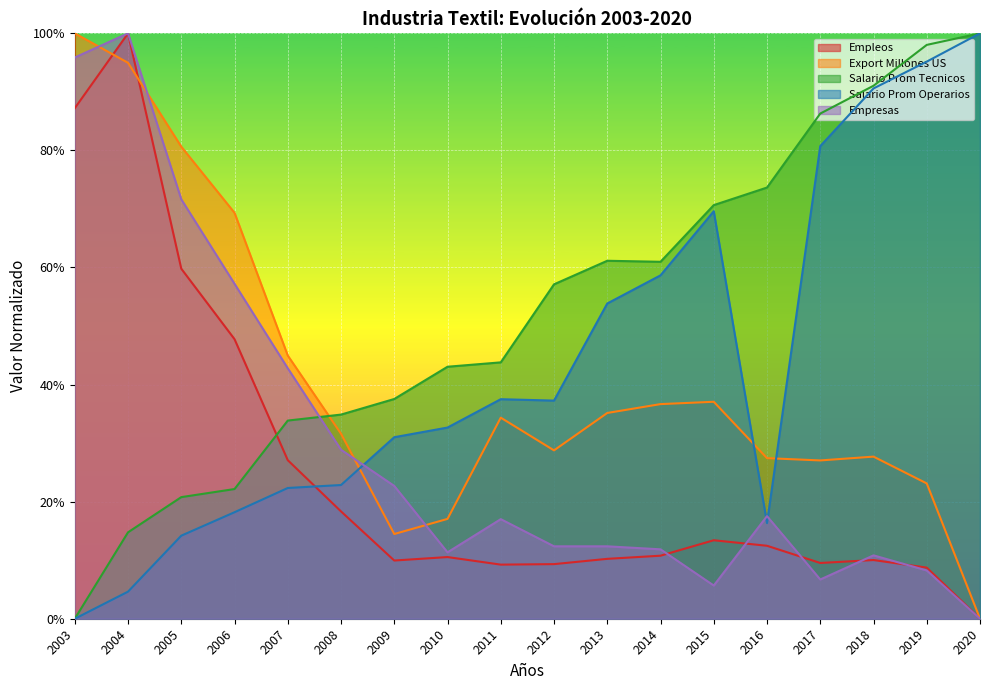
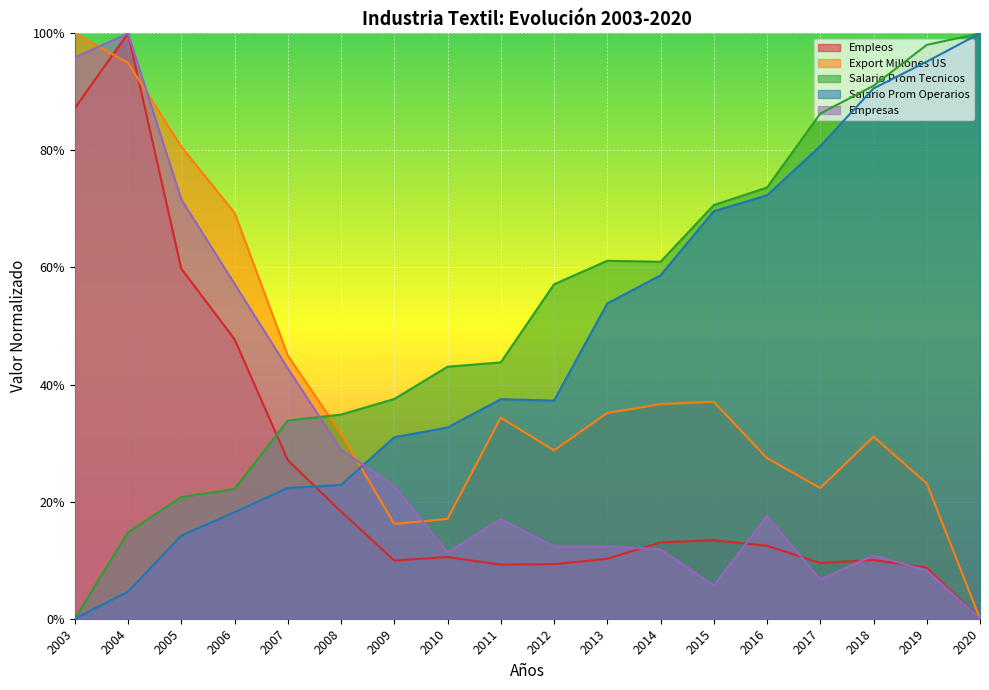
  {
    "Empleos": {
      "2003": "87%",
      "2005": "60%",
      "2006": "48%",
      "2007": "27%",
      "2008": "18%",
      "2009": "10%",
      "2010": "11%",
      "2011": "9%",
      "2012": "9%",
      "2013": "10%",
-     "2014": "11%",
+     "2014": "13%",
      "2015": "13%",
      "2016": "12%",
      "2017": "10%",
      "2018": "10%",
      "2019": "9%"
    },
    "Export Millones US": {
      "2003": "100%",
      "2004": "95%",
      "2005": "81%",
      "2006": "69%",
      "2007": "45%",
      "2008": "32%",
-     "2009": "14%",
+     "2009": "16%",
      "2010": "17%",
      "2011": "34%",
      "2012": "29%",
      "2013": "35%",
      "2014": "37%",
      "2015": "37%",
      "2016": "27%",
-     "2017": "27%",
-     "2018": "28%",
+     "2017": "22%",
+     "2018": "31%",
      "2019": "23%"
    },
    "Salario Prom Tecnicos": {
      "2004": "15%",
      "2005": "21%",
      "2006": "22%",
      "2007": "34%",
      "2008": "35%",
      "2009": "38%",
      "2010": "43%",
      "2011": "44%",
      "2012": "57%",
      "2013": "61%",
      "2014": "61%",
      "2015": "71%",
      "2016": "74%"
    },
    "Salario Prom Operarios": {
      "2004": "5%",
      "2005": "14%",
      "2006": "18%",
      "2007": "22%",
      "2008": "23%",
      "2009": "31%",
      "2010": "33%",
      "2011": "38%",
      "2012": "37%",
      "2013": "54%",
      "2014": "59%",
      "2015": "70%",
-     "2016": "16%",
+     "2016": "72%",
      "2017": "81%"
    },
    "Empresas": {
      "2003": "96%",
      "2005": "72%",
      "2006": "57%",
      "2007": "43%",
      "2008": "29%",
      "2009": "23%",
      "2010": "11%",
      "2011": "17%",
      "2012": "12%",
      "2013": "12%",
      "2014": "12%",
      "2015": "6%",
      "2016": "18%",
      "2017": "7%",
      "2018": "11%",
      "2019": "8%"
    }
  }
